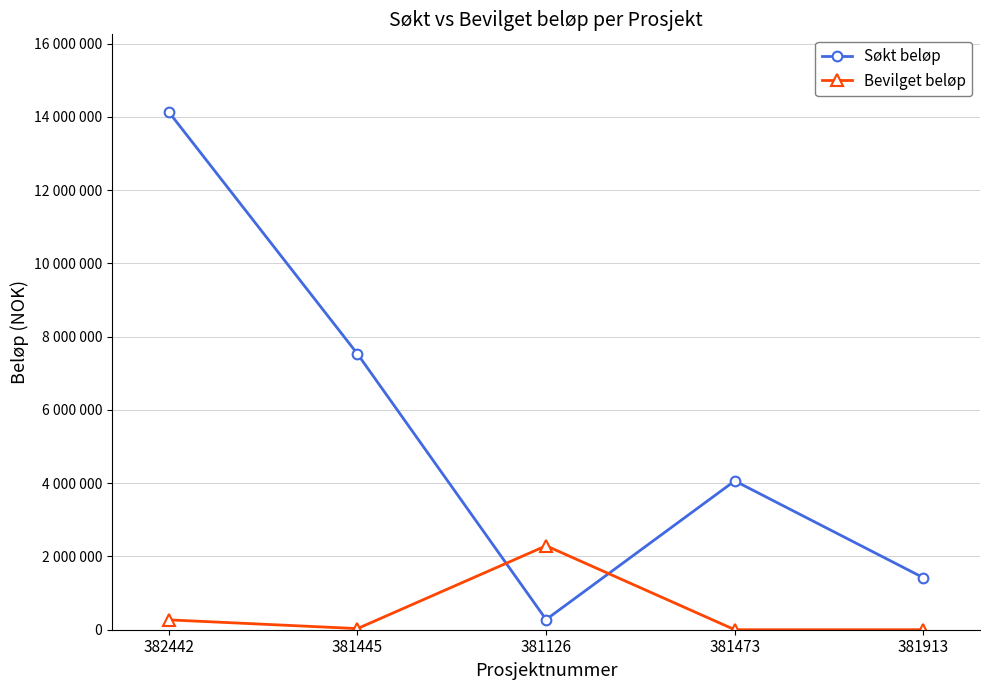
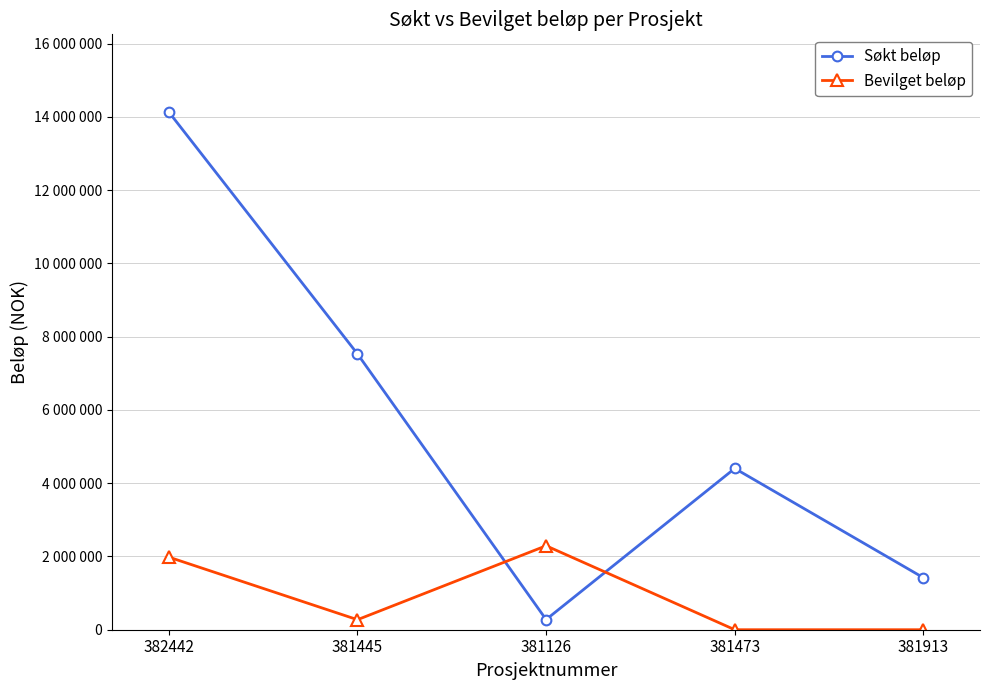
  {
    "Søkt beløp": {
      "382442": 14100000,
      "381445": 7500000,
      "381126": 300000,
-     "381473": 4100000,
+     "381473": 4400000,
      "381913": 1400000
    },
    "Bevilget beløp": {
-     "382442": 300000,
-     "381445": 0,
+     "382442": 2000000,
+     "381445": 300000,
      "381126": 2300000,
      "381473": 0,
      "381913": 0
    }
  }
